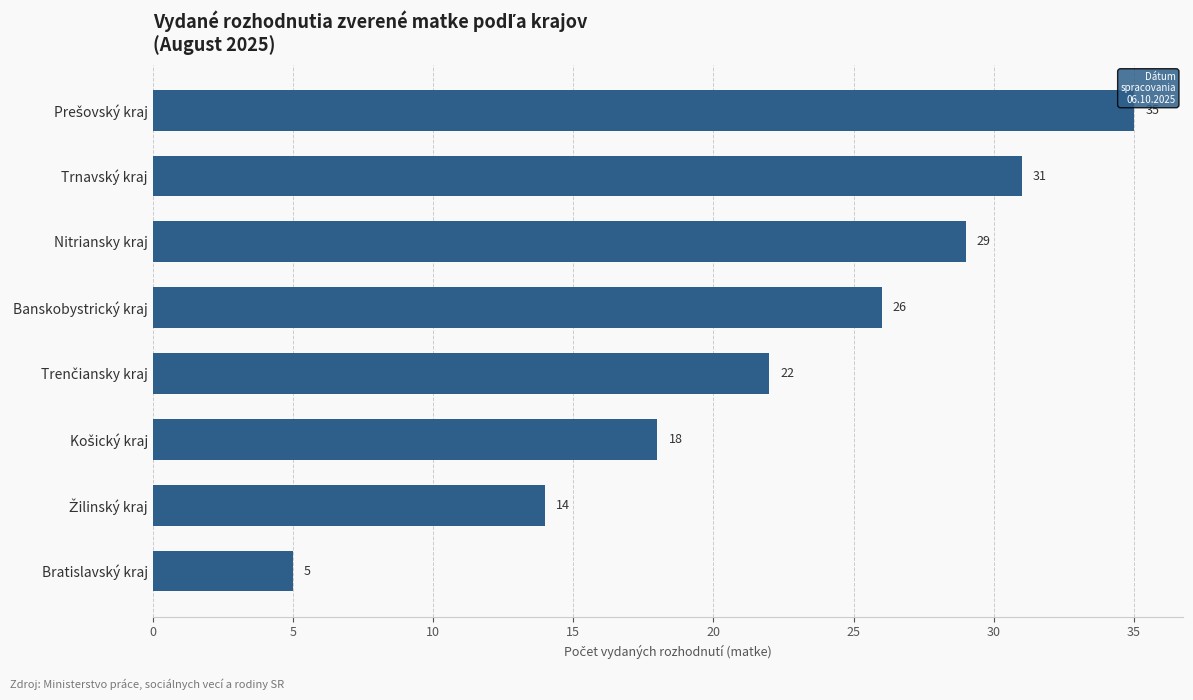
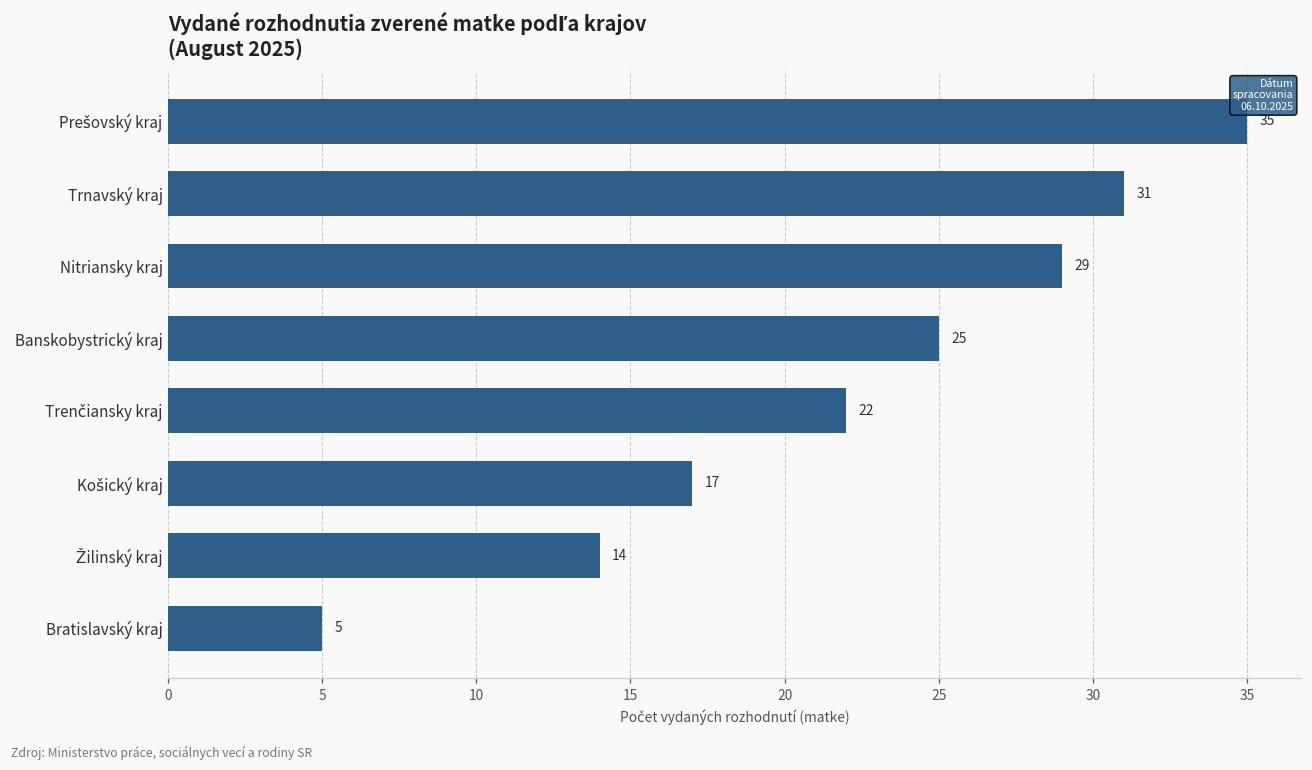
  {
    "Trnavský kraj": 31,
    "Nitriansky kraj": 29,
-   "Banskobystrický kraj": 26,
+   "Banskobystrický kraj": 25,
    "Trenčiansky kraj": 22,
-   "Košický kraj": 18,
+   "Košický kraj": 17,
    "Žilinský kraj": 14,
    "Bratislavský kraj": 5
  }
